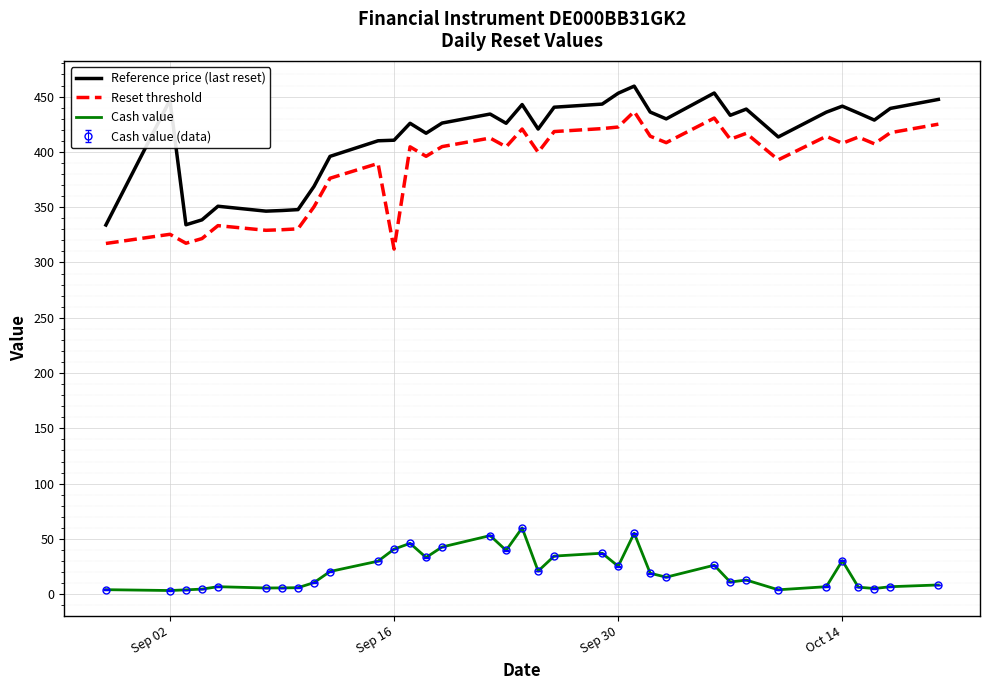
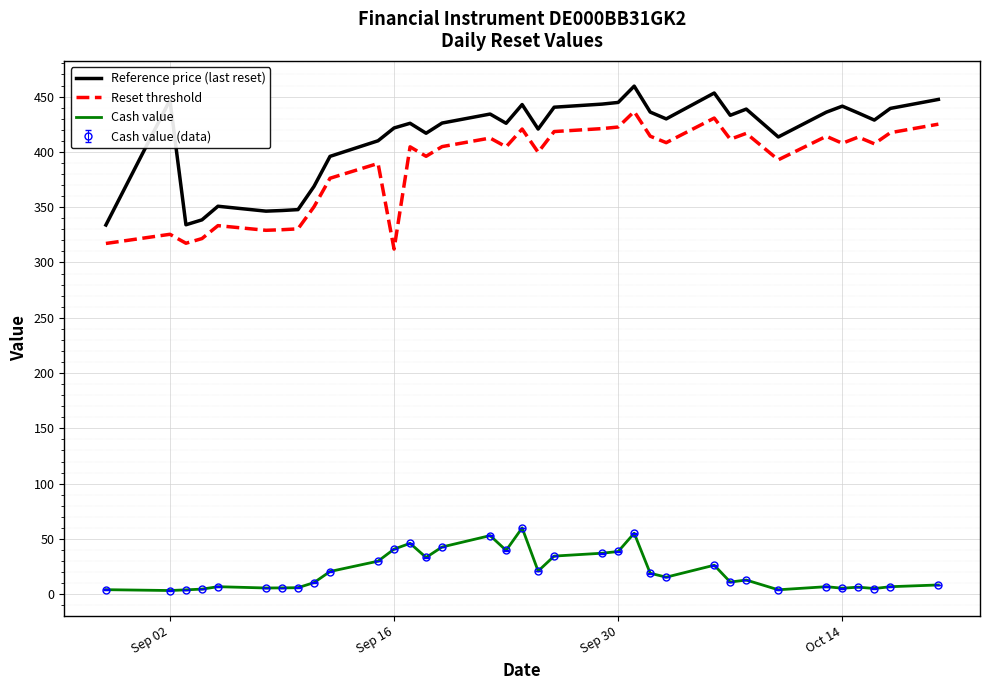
  {
    "Reference price (last reset)": {
-     "Sep 16": 411,
-     "Sep 30": 453,
+     "Sep 16": 422,
+     "Sep 30": 445,
      "Oct 14": 441
    },
    "Reset threshold": {
      "Sep 02": 325,
      "Sep 16": 312,
      "Sep 30": 422,
      "Oct 14": 408
    },
    "Cash value": {
-     "Sep 30": 25,
-     "Oct 14": 30
+     "Sep 30": 39,
+     "Oct 14": 5
    }
  }
